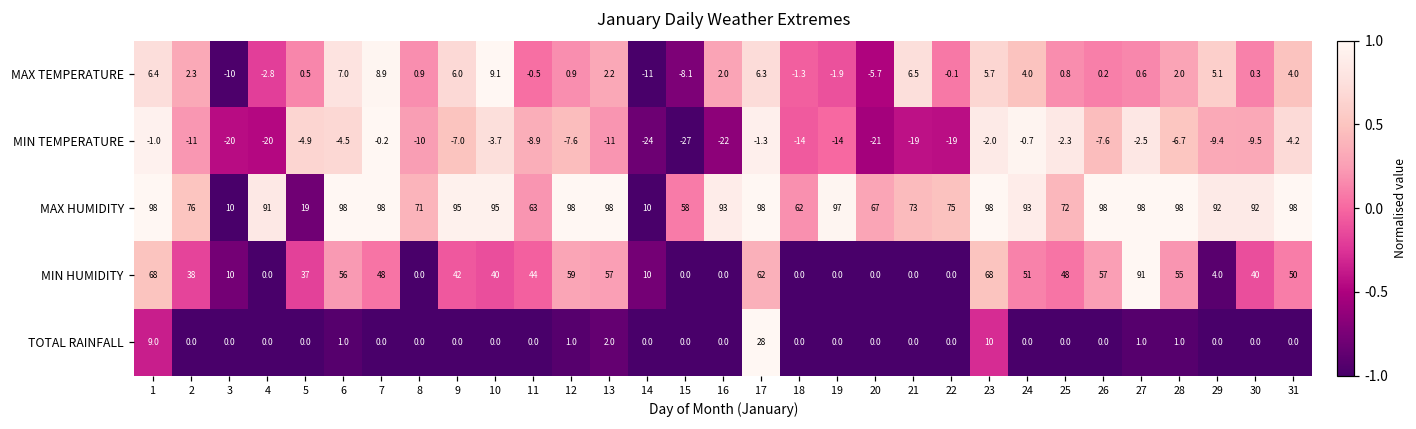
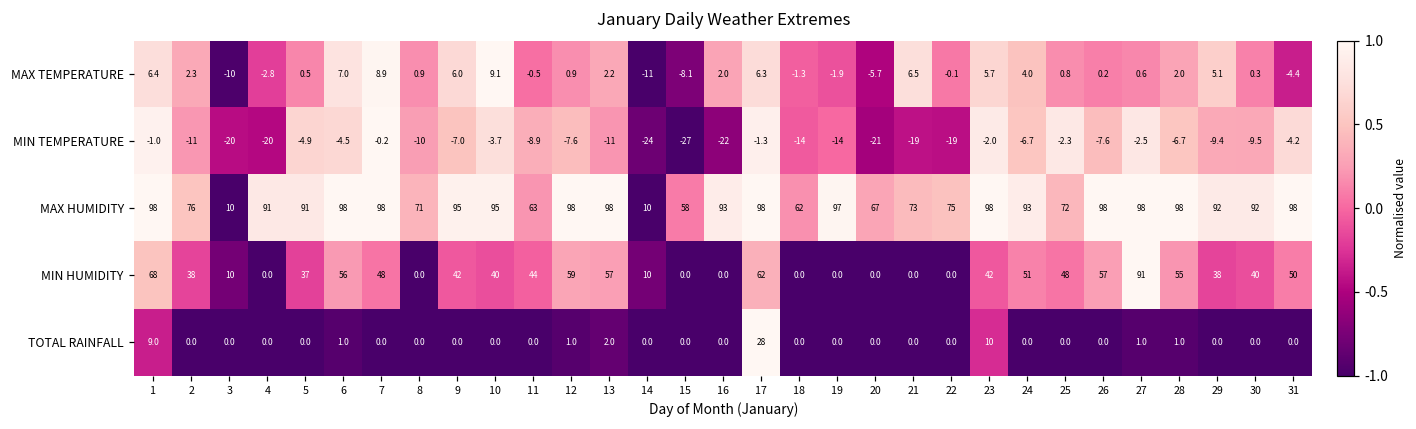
  {
    "MAX TEMPERATURE": {
      "1": 6.4,
      "2": 2.3,
      "3": -10,
      "4": -2.8,
      "5": 0.5,
      "6": 7.0,
      "7": 8.9,
      "8": 0.9,
      "9": 6.0,
      "10": 9.1,
      "11": -0.5,
      "12": 0.9,
      "13": 2.2,
      "14": -11,
      "15": -8.1,
      "16": 2.0,
      "17": 6.3,
      "18": -1.3,
      "19": -1.9,
      "20": -5.7,
      "21": 6.5,
      "22": -0.1,
      "23": 5.7,
      "24": 4.0,
      "25": 0.8,
      "26": 0.2,
      "27": 0.6,
      "28": 2.0,
      "29": 5.1,
      "30": 0.3,
-     "31": 4.0
+     "31": -4.4
    },
    "MIN TEMPERATURE": {
      "1": -1.0,
      "2": -11,
      "3": -20,
      "4": -20,
      "5": -4.9,
      "6": -4.5,
      "7": -0.2,
      "8": -10,
      "9": -7.0,
      "10": -3.7,
      "11": -8.9,
      "12": -7.6,
      "13": -11,
      "14": -24,
      "15": -27,
      "16": -22,
      "17": -1.3,
      "18": -14,
      "19": -14,
      "20": -21,
      "21": -19,
      "22": -19,
      "23": -2.0,
-     "24": -0.7,
+     "24": -6.7,
      "25": -2.3,
      "26": -7.6,
      "27": -2.5,
      "28": -6.7,
      "29": -9.4,
      "30": -9.5,
      "31": -4.2
    },
    "MAX HUMIDITY": {
      "1": 98,
      "2": 76,
      "3": 10,
      "4": 91,
-     "5": 19,
+     "5": 91,
      "6": 98,
      "7": 98,
      "8": 71,
      "9": 95,
      "10": 95,
      "11": 63,
      "12": 98,
      "13": 98,
      "14": 10,
      "15": 58,
      "16": 93,
      "17": 98,
      "18": 62,
      "19": 97,
      "20": 67,
      "21": 73,
      "22": 75,
      "23": 98,
      "24": 93,
      "25": 72,
      "26": 98,
      "27": 98,
      "28": 98,
      "29": 92,
      "30": 92,
      "31": 98
    },
    "MIN HUMIDITY": {
      "1": 68,
      "2": 38,
      "3": 10,
      "4": 0.0,
      "5": 37,
      "6": 56,
      "7": 48,
      "8": 0.0,
      "9": 42,
      "10": 40,
      "11": 44,
      "12": 59,
      "13": 57,
      "14": 10,
      "15": 0.0,
      "16": 0.0,
      "17": 62,
      "18": 0.0,
      "19": 0.0,
      "20": 0.0,
      "21": 0.0,
      "22": 0.0,
-     "23": 68,
+     "23": 42,
      "24": 51,
      "25": 48,
      "26": 57,
      "27": 91,
      "28": 55,
-     "29": 4.0,
+     "29": 38,
      "30": 40,
      "31": 50
    },
    "TOTAL RAINFALL": {
      "1": 9.0,
      "2": 0.0,
      "3": 0.0,
      "4": 0.0,
      "5": 0.0,
      "6": 1.0,
      "7": 0.0,
      "8": 0.0,
      "9": 0.0,
      "10": 0.0,
      "11": 0.0,
      "12": 1.0,
      "13": 2.0,
      "14": 0.0,
      "15": 0.0,
      "16": 0.0,
      "17": 28,
      "18": 0.0,
      "19": 0.0,
      "20": 0.0,
      "21": 0.0,
      "22": 0.0,
      "23": 10,
      "24": 0.0,
      "25": 0.0,
      "26": 0.0,
      "27": 1.0,
      "28": 1.0,
      "29": 0.0,
      "30": 0.0,
      "31": 0.0
    }
  }
